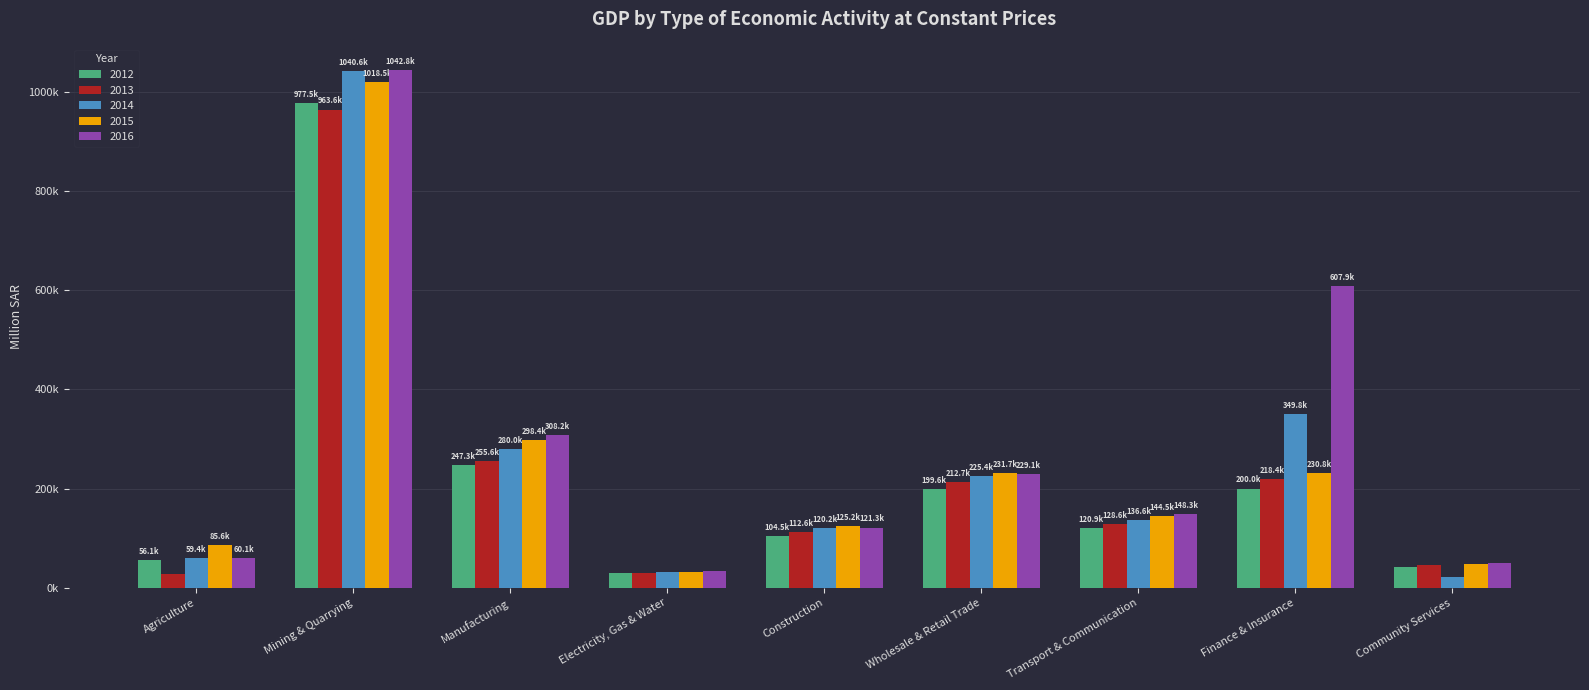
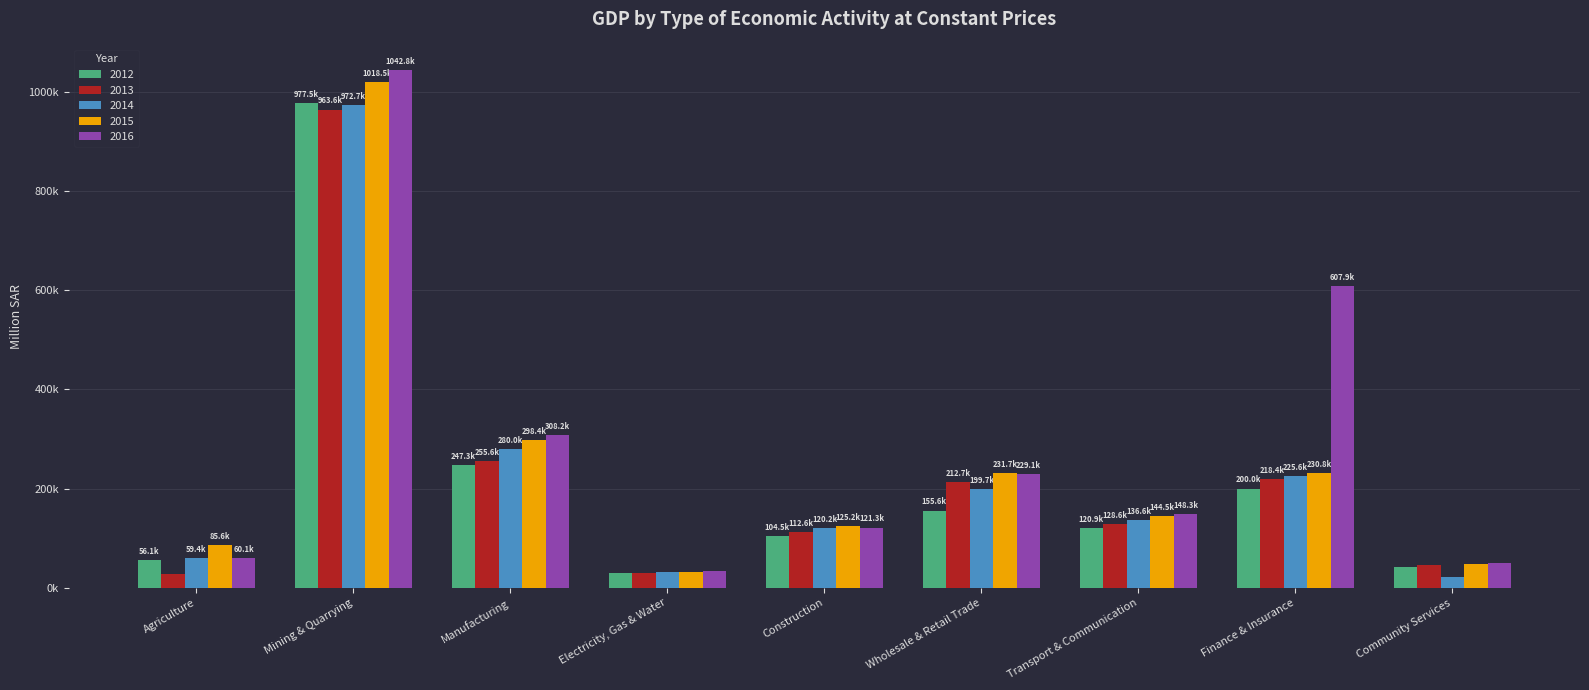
  {
    "2012": {
      "Agriculture": "56.1k",
      "Mining & Quarrying": "977.5k",
      "Manufacturing": "247.3k",
      "Construction": "104.5k",
-     "Wholesale & Retail Trade": "199.6k",
+     "Wholesale & Retail Trade": "155.6k",
      "Transport & Communication": "120.9k",
      "Finance & Insurance": "200.0k"
    },
    "2013": {
      "Mining & Quarrying": "963.6k",
      "Manufacturing": "255.6k",
      "Construction": "112.6k",
      "Wholesale & Retail Trade": "212.7k",
      "Transport & Communication": "128.6k",
      "Finance & Insurance": "218.4k"
    },
    "2014": {
      "Agriculture": "59.4k",
-     "Mining & Quarrying": "1040.6k",
+     "Mining & Quarrying": "972.7k",
      "Manufacturing": "280.0k",
      "Construction": "120.2k",
-     "Wholesale & Retail Trade": "225.4k",
+     "Wholesale & Retail Trade": "199.7k",
      "Transport & Communication": "136.6k",
-     "Finance & Insurance": "349.8k"
+     "Finance & Insurance": "225.6k"
    },
    "2015": {
      "Agriculture": "85.6k",
      "Mining & Quarrying": "1018.5k",
      "Manufacturing": "298.4k",
      "Construction": "125.2k",
      "Wholesale & Retail Trade": "231.7k",
      "Transport & Communication": "144.5k",
      "Finance & Insurance": "230.8k"
    },
    "2016": {
      "Agriculture": "60.1k",
      "Mining & Quarrying": "1042.8k",
      "Manufacturing": "308.2k",
      "Construction": "121.3k",
      "Wholesale & Retail Trade": "229.1k",
      "Transport & Communication": "148.3k",
      "Finance & Insurance": "607.9k"
    }
  }
